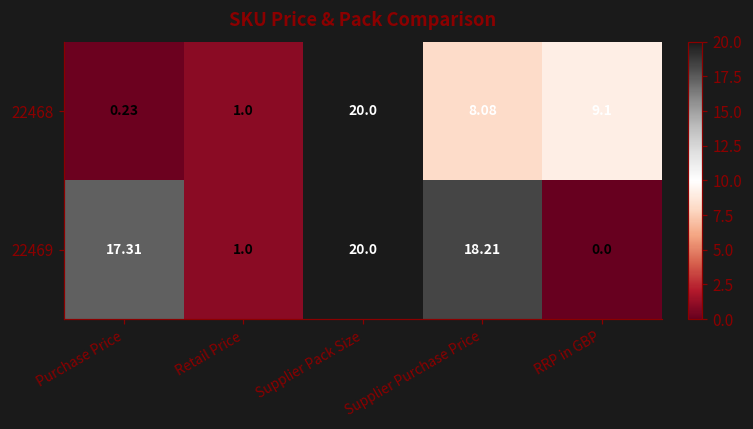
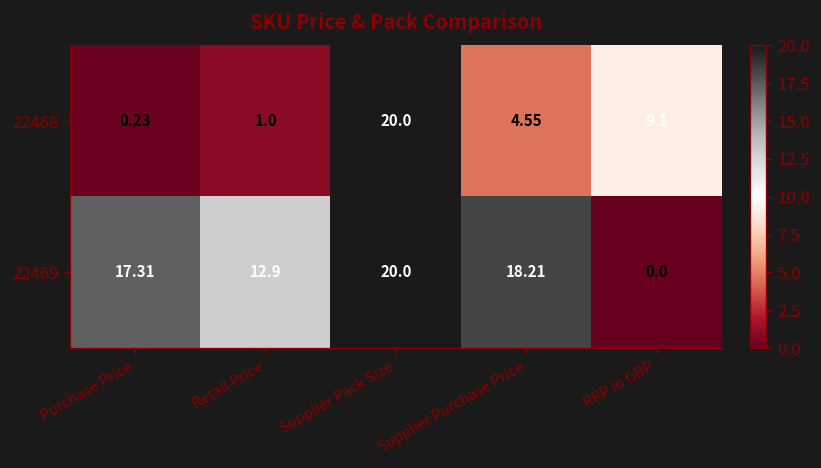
  {
    "22468": {
      "Purchase Price": 0.23,
      "Retail Price": 1.0,
      "Supplier Pack Size": 20.0,
-     "Supplier Purchase Price": 8.08
+     "Supplier Purchase Price": 4.55
    },
    "22469": {
      "Purchase Price": 17.31,
-     "Retail Price": 1.0,
+     "Retail Price": 12.9,
      "Supplier Pack Size": 20.0,
      "Supplier Purchase Price": 18.21,
      "RRP in GBP": 0.0
    }
  }
